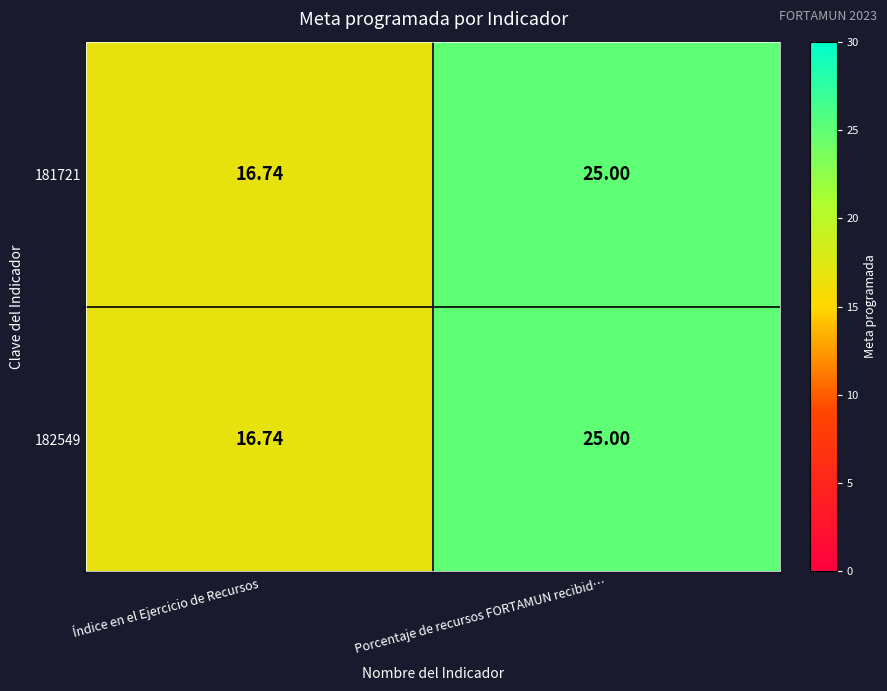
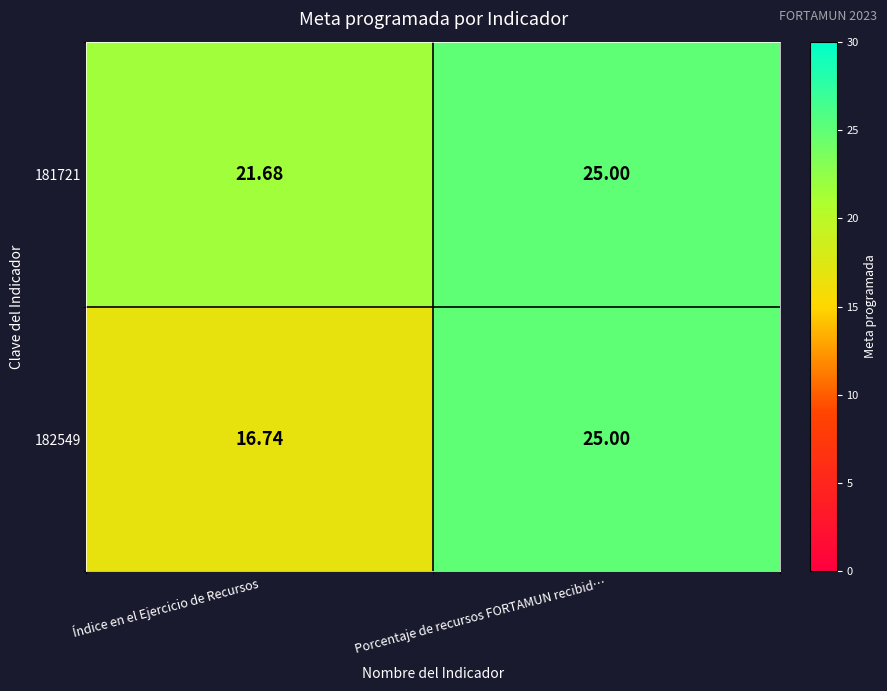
  {
    "181721": {
-     "Índice en el Ejercicio de Recursos": 16.74,
+     "Índice en el Ejercicio de Recursos": 21.68,
      "Porcentaje de recursos FORTAMUN recibid…": 25.00
    },
    "182549": {
      "Índice en el Ejercicio de Recursos": 16.74,
      "Porcentaje de recursos FORTAMUN recibid…": 25.00
    }
  }
